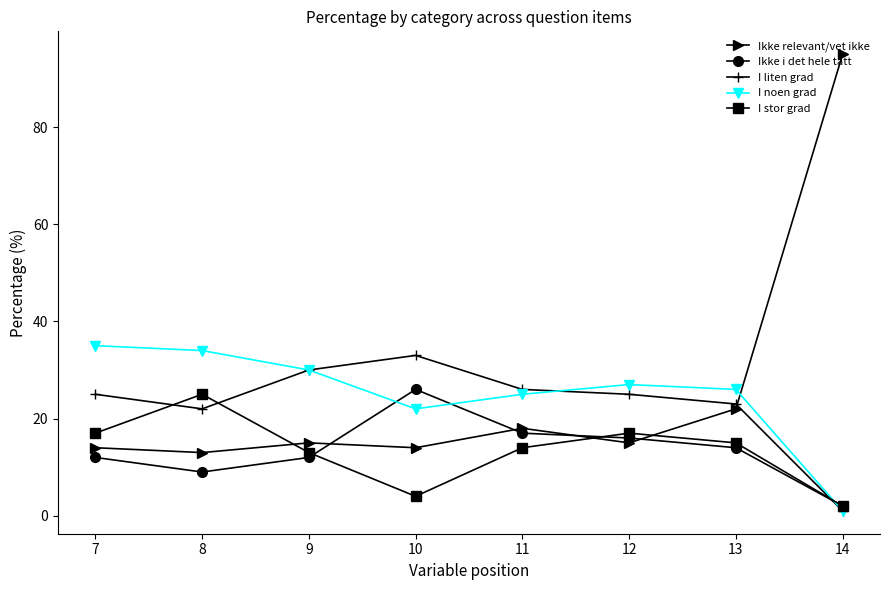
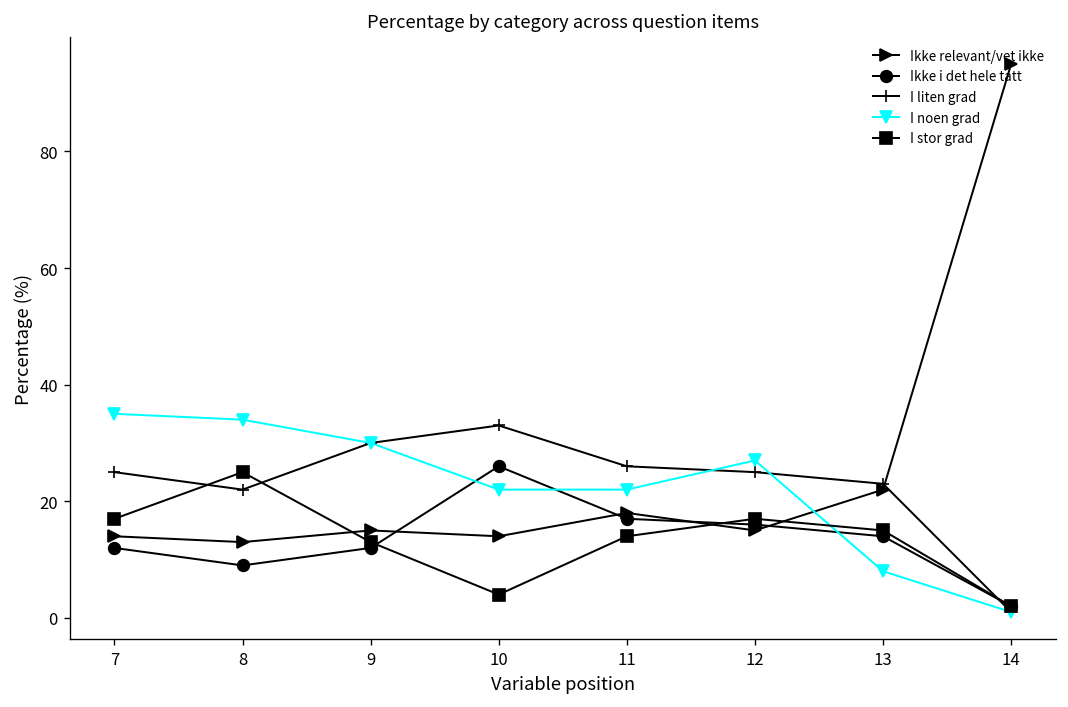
  {
    "I noen grad": {
      "7": 35,
      "8": 34,
      "10": 22,
-     "11": 25,
+     "11": 22,
      "12": 27,
-     "13": 26
+     "13": 8
    }
  }
